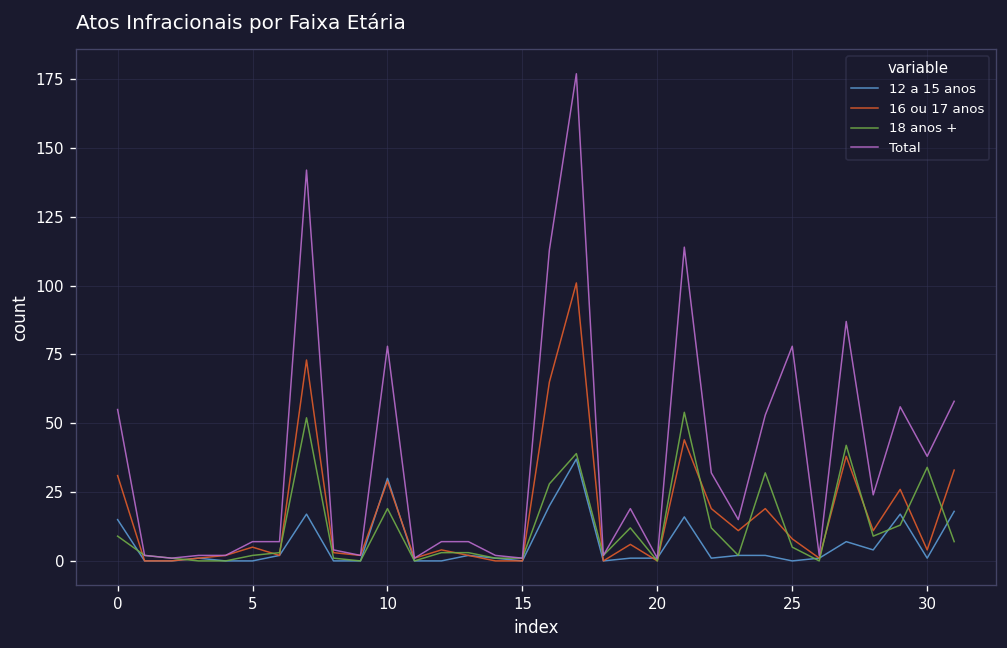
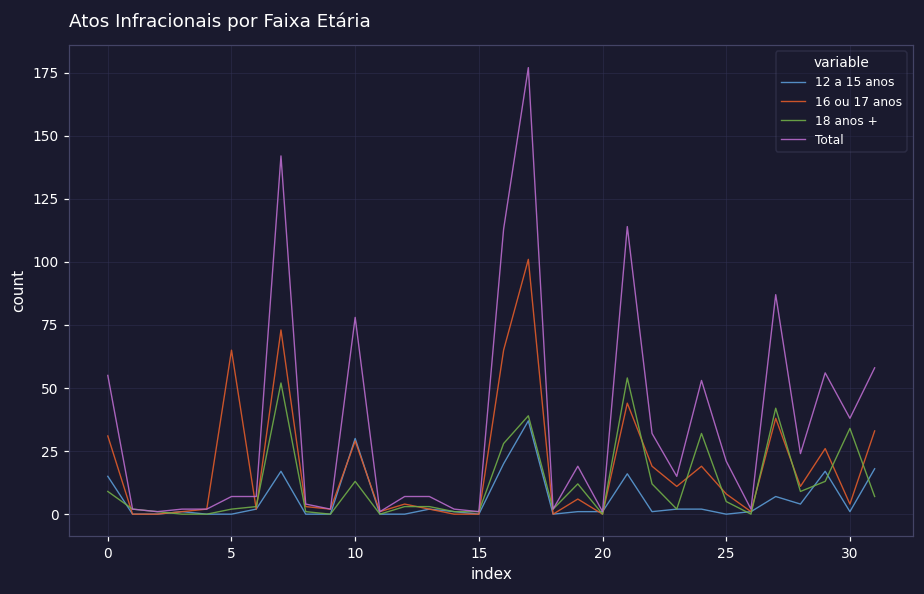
  {
    "12 a 15 anos": {
      "0": 15,
      "5": 0,
      "25": 0,
      "30": 1
    },
    "16 ou 17 anos": {
      "0": 31,
-     "5": 5,
+     "5": 65,
      "25": 8,
      "30": 4
    },
    "18 anos +": {
      "0": 9,
      "5": 2,
-     "10": 19,
+     "10": 13,
      "25": 5,
      "30": 34
    },
    "Total": {
      "0": 55,
      "5": 7,
      "10": 78,
-     "25": 78,
+     "25": 21,
      "30": 38
    }
  }
